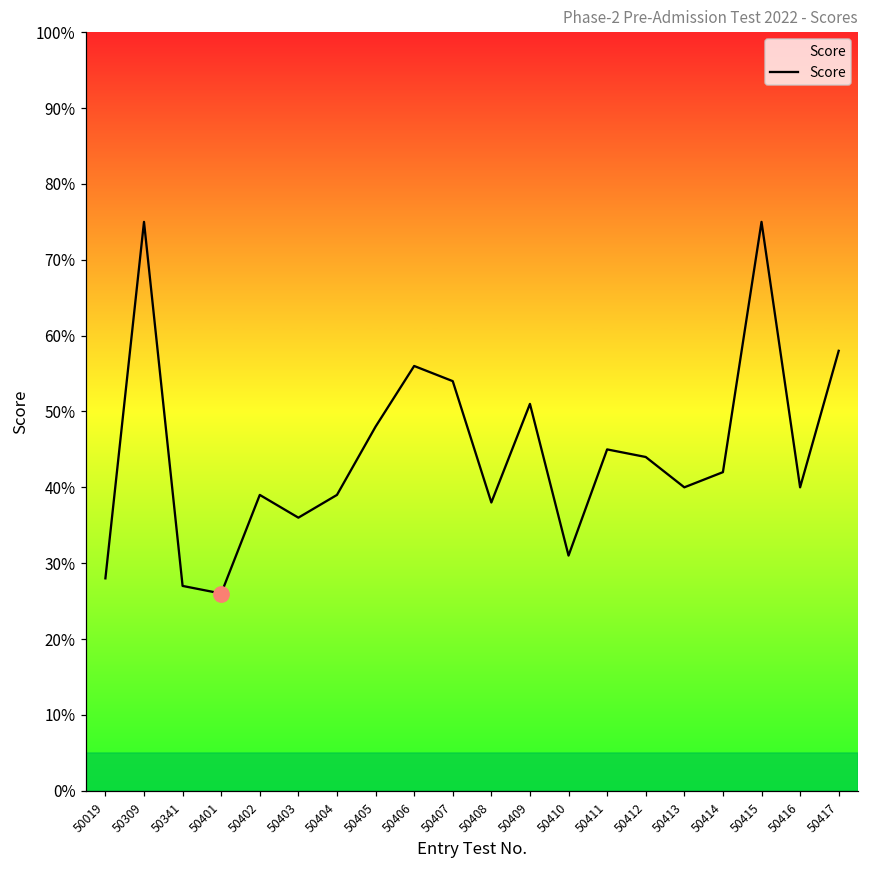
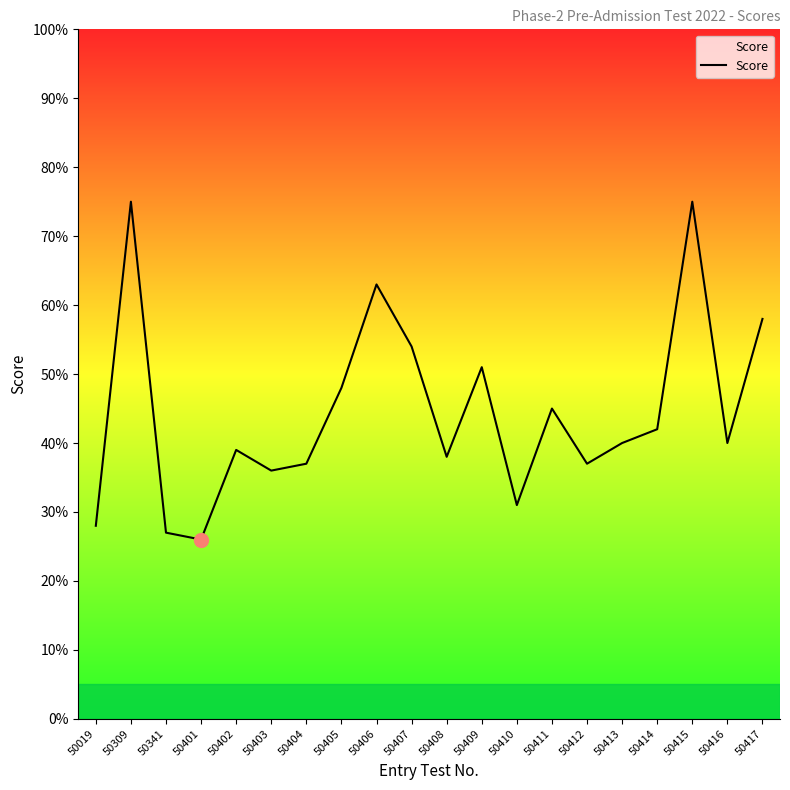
  {
    "Score": {
      "50019": "28%",
      "50309": "75%",
      "50341": "27%",
      "50402": "39%",
      "50403": "36%",
-     "50404": "39%",
+     "50404": "37%",
      "50405": "48%",
-     "50406": "56%",
+     "50406": "63%",
      "50407": "54%",
      "50408": "38%",
      "50409": "51%",
      "50410": "31%",
      "50411": "45%",
-     "50412": "44%",
+     "50412": "37%",
      "50413": "40%",
      "50414": "42%",
      "50415": "75%",
      "50416": "40%",
      "50417": "58%"
    }
  }
